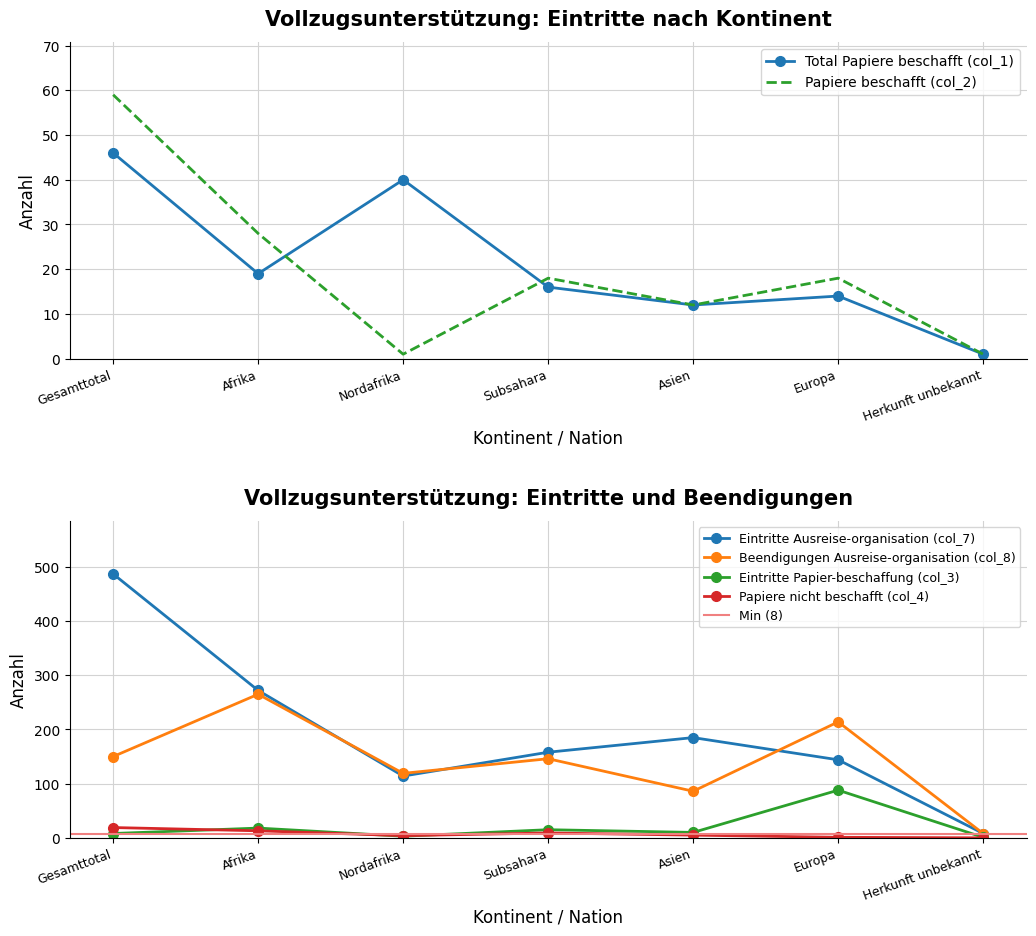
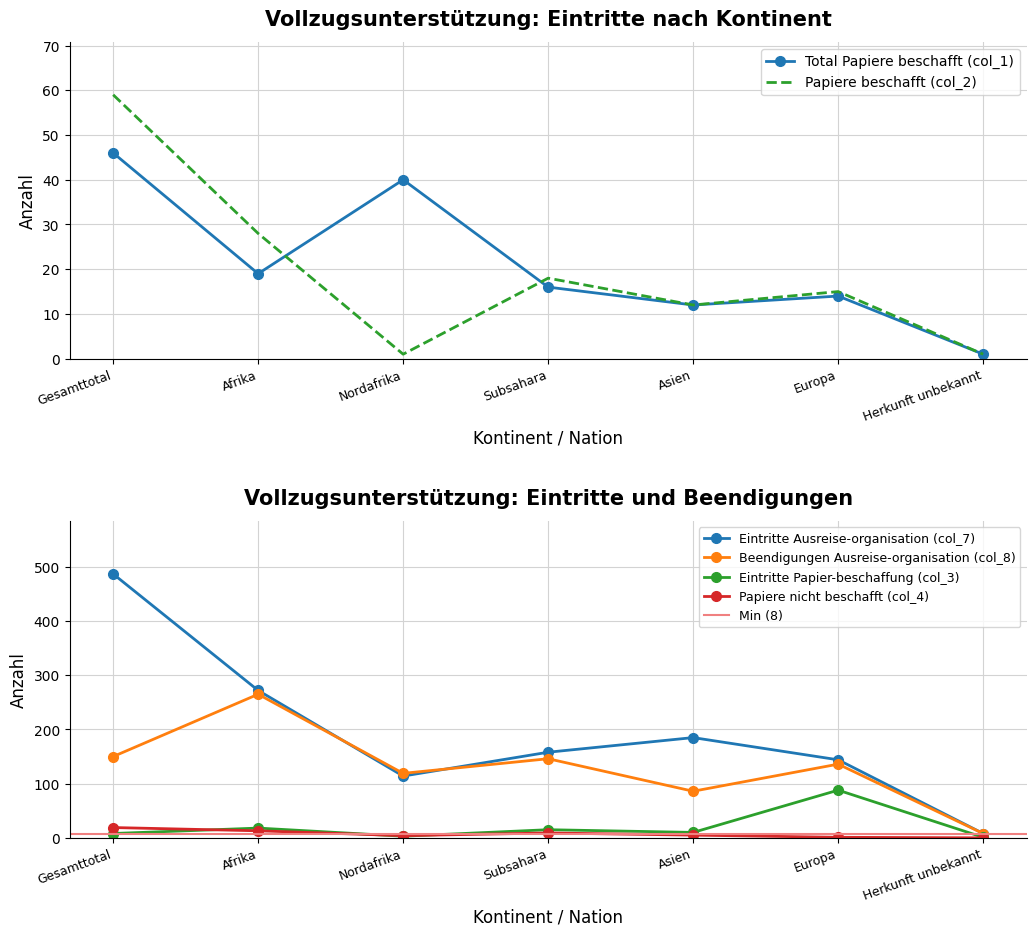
  {
    "Vollzugsunterstützung: Eintritte nach Kontinent": {
      "Total Papiere beschafft (col_1)": {
        "Gesamttotal": 46,
        "Afrika": 19,
        "Nordafrika": 40,
        "Subsahara": 16,
        "Europa": 14
      },
      "Papiere beschafft (col_2)": {
        "Gesamttotal": 59,
        "Afrika": 28,
        "Nordafrika": 1,
        "Subsahara": 18,
-       "Europa": 18
+       "Europa": 15
      }
    },
    "Vollzugsunterstützung: Eintritte und Beendigungen": {
      "Eintritte Ausreise-organisation (col_7)": {
        "Gesamttotal": 490,
        "Afrika": 270,
        "Nordafrika": 110,
        "Subsahara": 160,
        "Asien": 190,
        "Europa": 140
      },
      "Beendigungen Ausreise-organisation (col_8)": {
        "Gesamttotal": 150,
        "Afrika": 270,
        "Nordafrika": 120,
        "Subsahara": 150,
        "Asien": 90,
-       "Europa": 210
+       "Europa": 140
      },
      "Eintritte Papier-beschaffung (col_3)": {
        "Gesamttotal": 10,
        "Afrika": 20,
        "Subsahara": 20,
        "Asien": 10,
        "Europa": 90
      },
      "Papiere nicht beschafft (col_4)": {
        "Gesamttotal": 20,
        "Afrika": 10,
        "Subsahara": 10,
        "Asien": 10,
        "Europa": 0
      }
    }
  }
